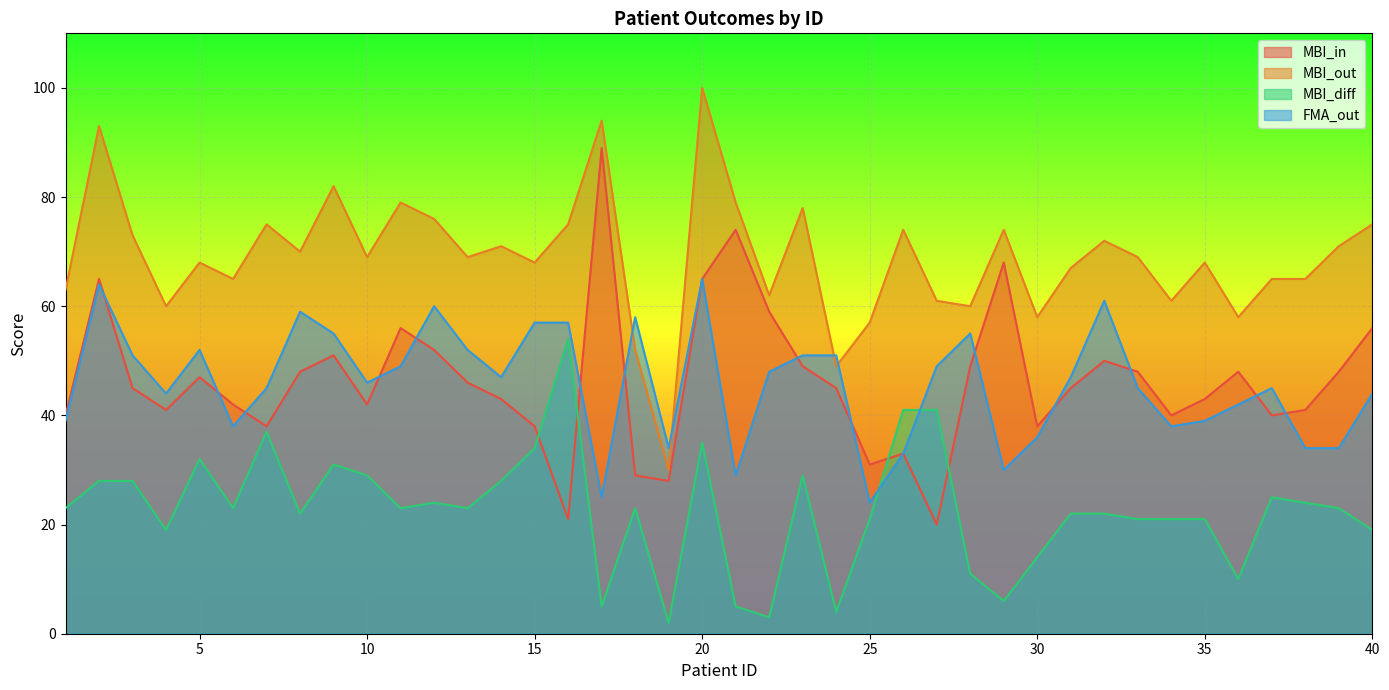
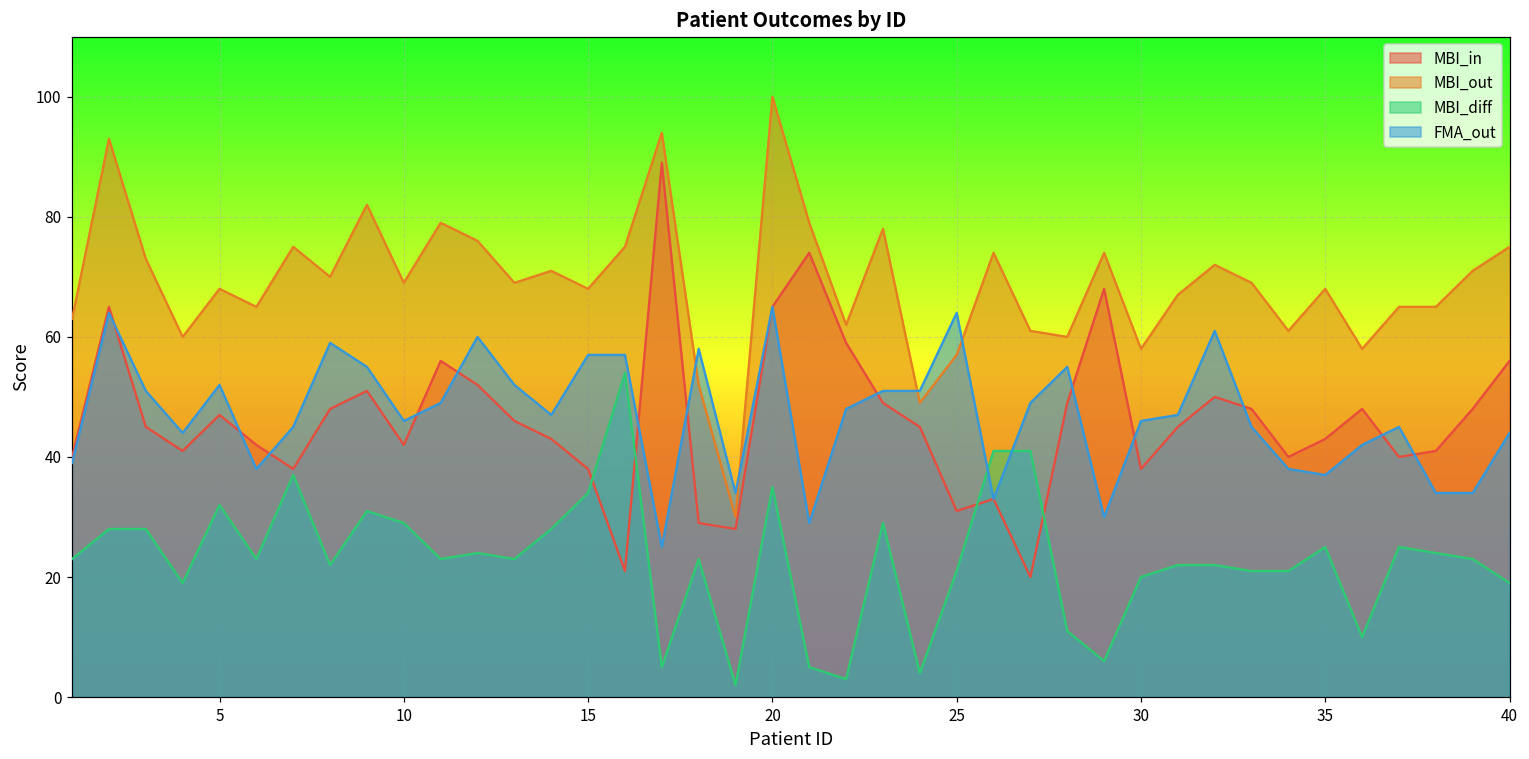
  {
    "MBI_diff": {
      "5": 32,
      "10": 29,
      "15": 34,
      "20": 35,
      "25": 21,
-     "30": 14,
-     "35": 21,
+     "30": 20,
+     "35": 25,
      "40": 19
    },
    "FMA_out": {
      "5": 52,
      "10": 46,
      "15": 57,
-     "25": 24,
-     "30": 36,
-     "35": 39,
+     "25": 64,
+     "30": 46,
+     "35": 37,
      "40": 44
    }
  }
